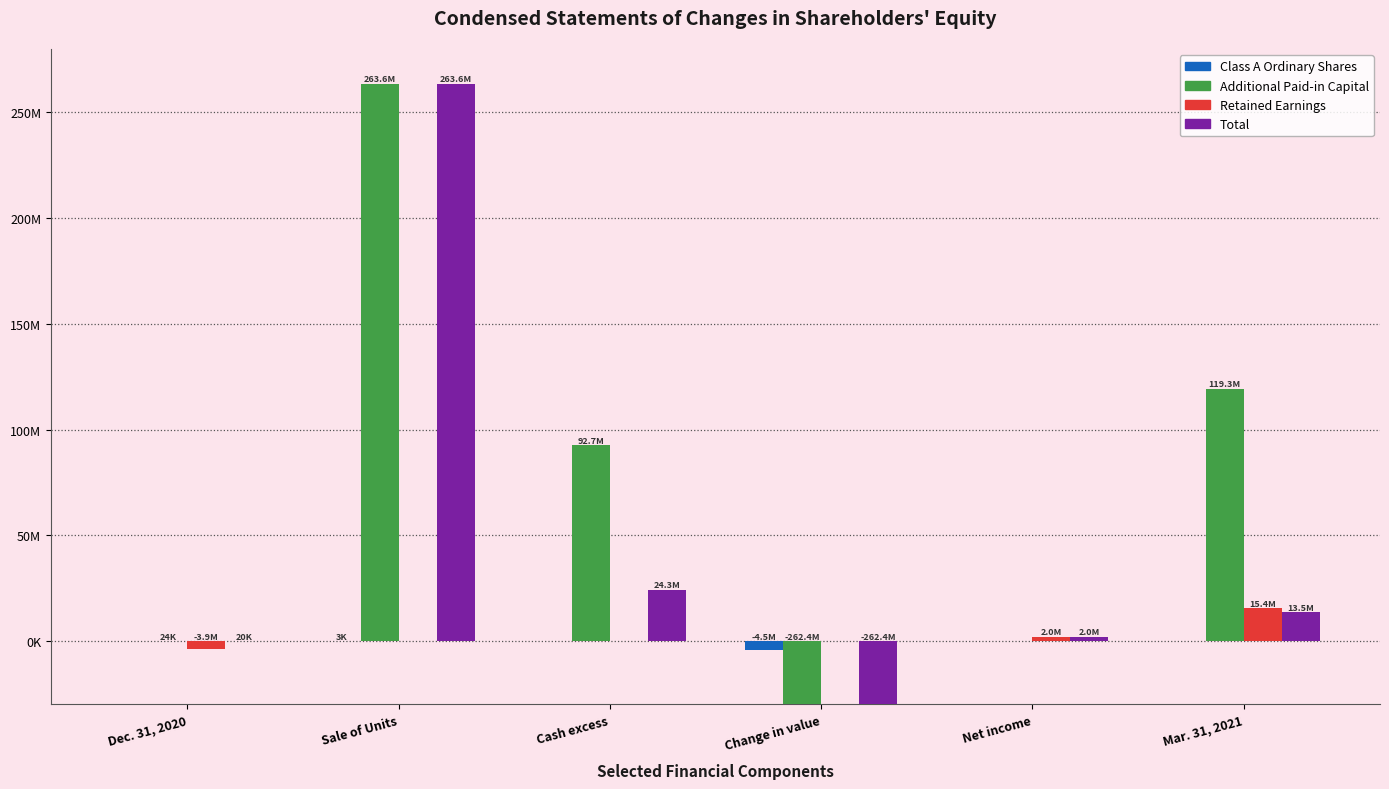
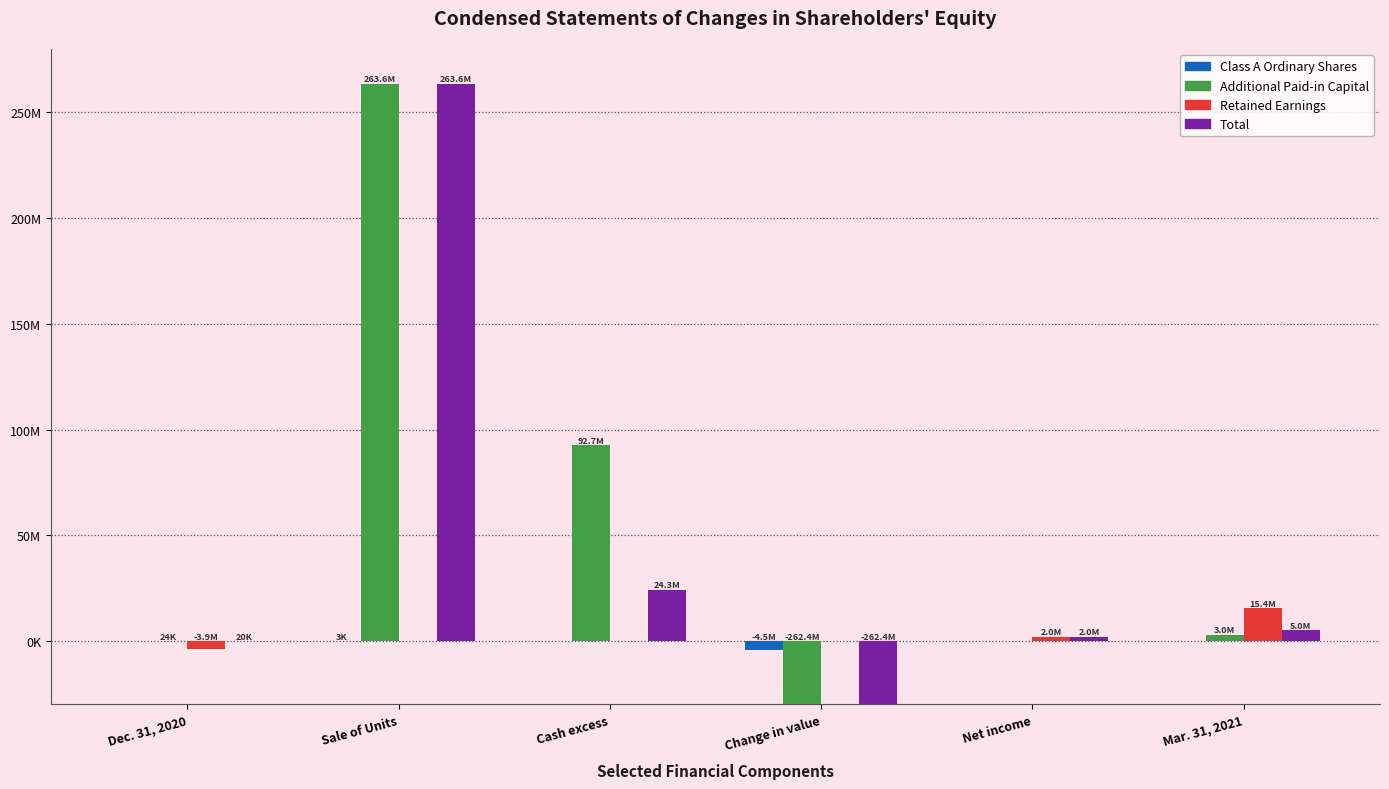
  {
    "Class A Ordinary Shares": {
      "Sale of Units": "3K",
      "Change in value": "-4.5M"
    },
    "Additional Paid-in Capital": {
      "Dec. 31, 2020": "24K",
      "Sale of Units": "263.6M",
      "Cash excess": "92.7M",
-     "Mar. 31, 2021": "119.3M"
+     "Mar. 31, 2021": "3.0M"
    },
    "Retained Earnings": {
      "Dec. 31, 2020": "-3.9M",
      "Net income": "2.0M",
      "Mar. 31, 2021": "15.4M"
    },
    "Total": {
      "Dec. 31, 2020": "20K",
      "Sale of Units": "263.6M",
      "Cash excess": "24.3M",
      "Net income": "2.0M",
-     "Mar. 31, 2021": "13.5M"
+     "Mar. 31, 2021": "5.0M"
    }
  }
